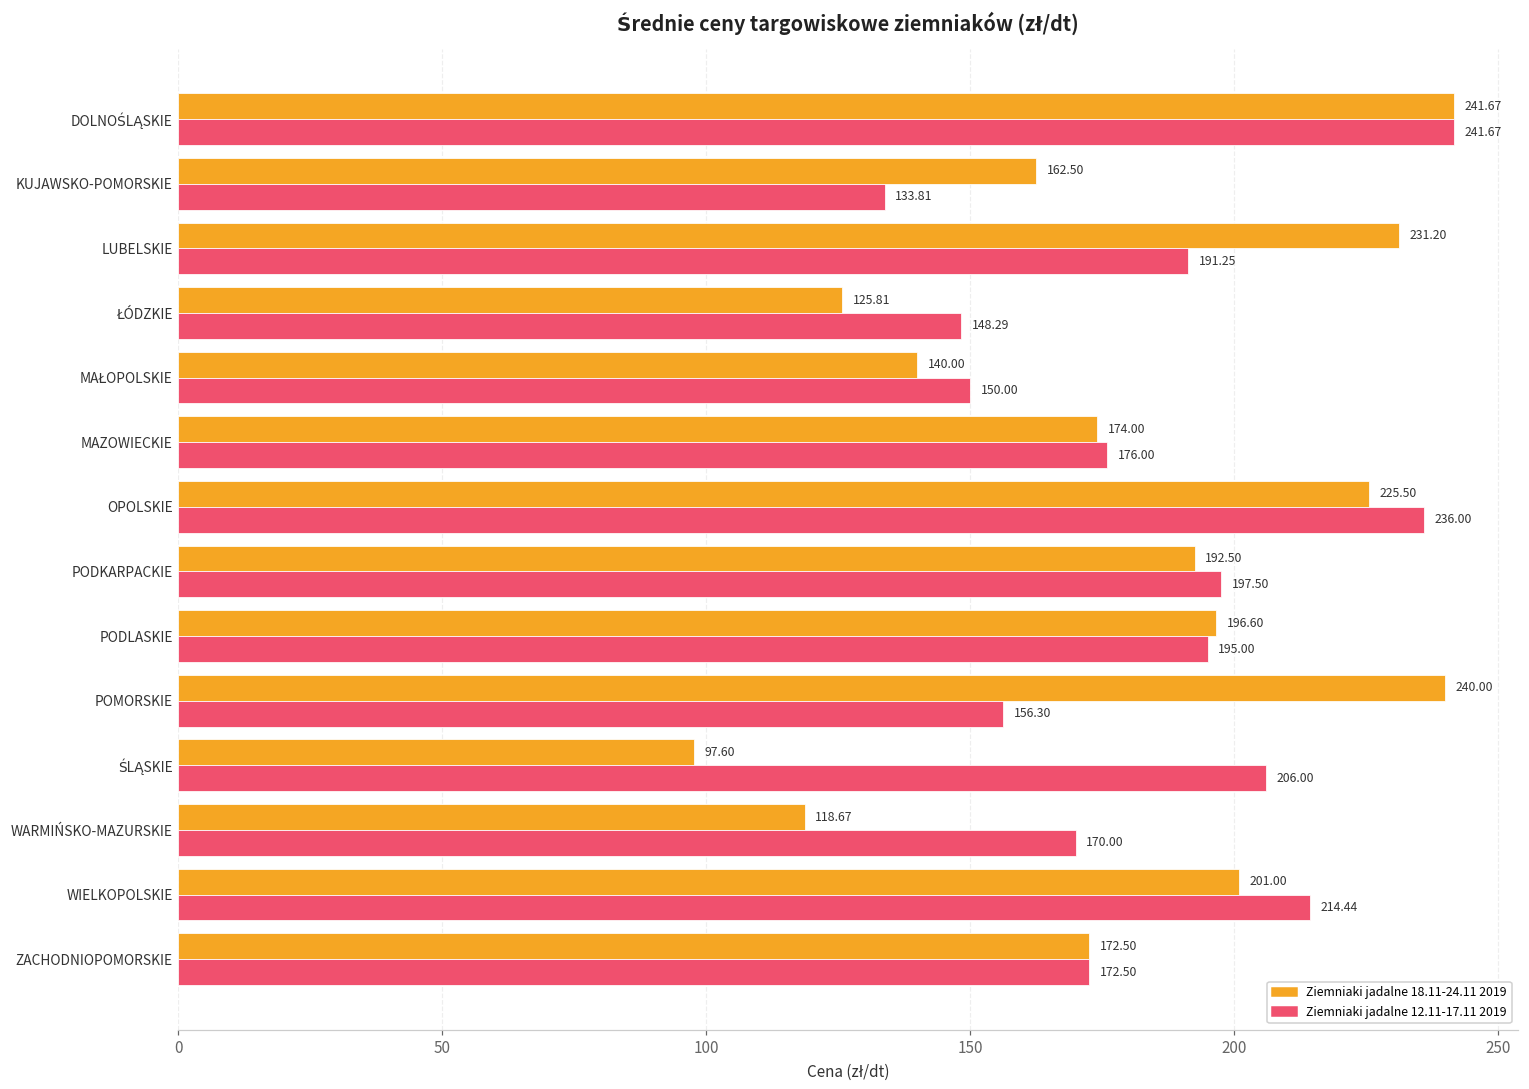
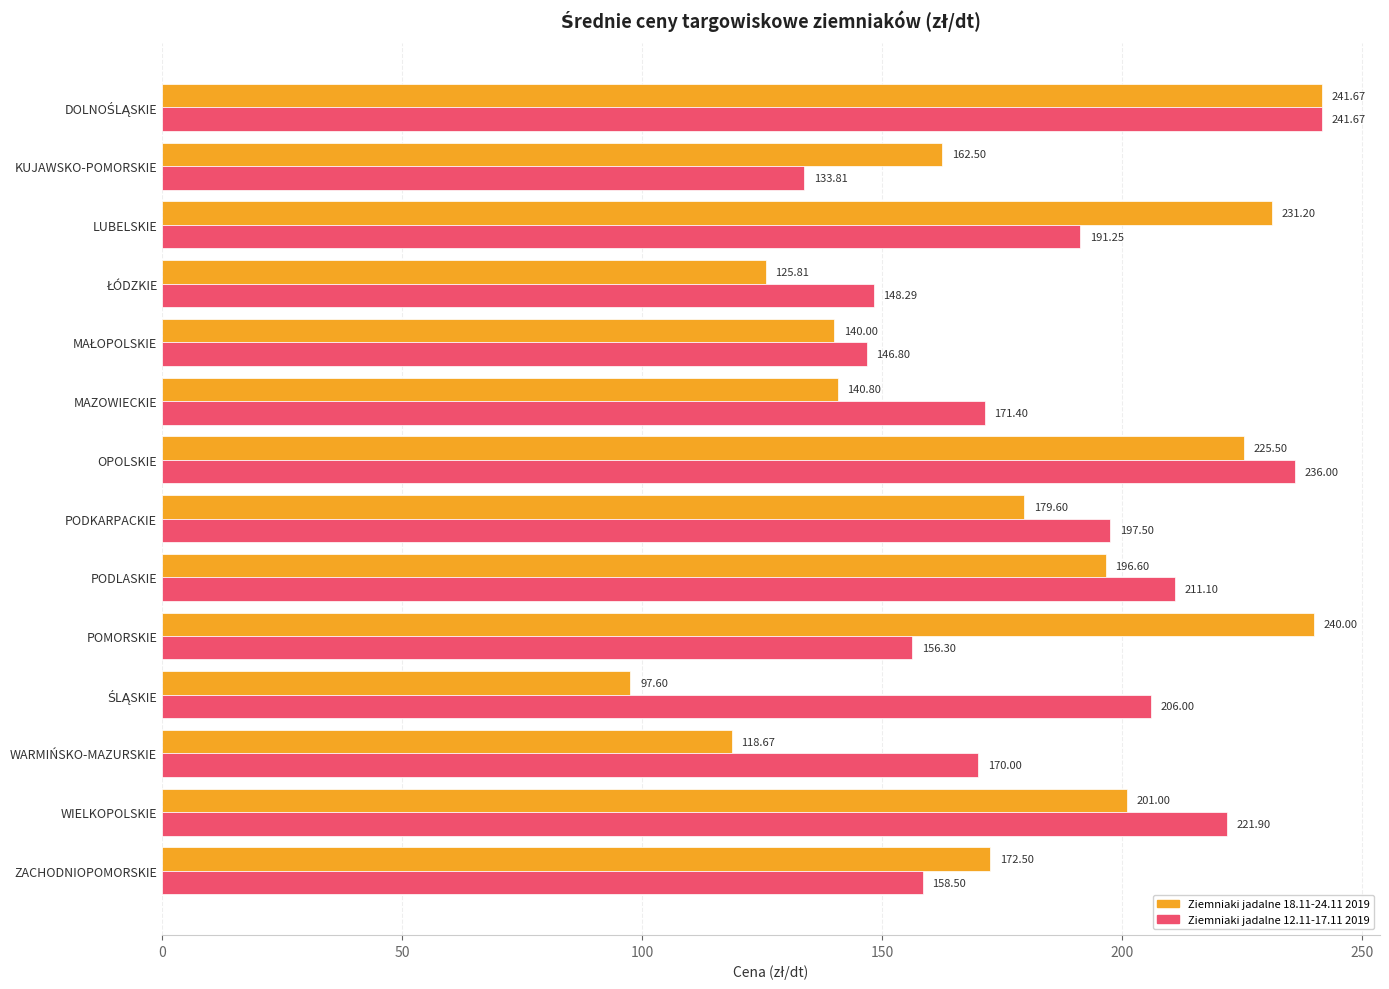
  {
    "Ziemniaki jadalne 18.11-24.11 2019": {
      "DOLNOŚLĄSKIE": 241.67,
      "KUJAWSKO-POMORSKIE": 162.50,
      "LUBELSKIE": 231.20,
      "ŁÓDZKIE": 125.81,
      "MAŁOPOLSKIE": 140.00,
-     "MAZOWIECKIE": 174.00,
+     "MAZOWIECKIE": 140.80,
      "OPOLSKIE": 225.50,
-     "PODKARPACKIE": 192.50,
+     "PODKARPACKIE": 179.60,
      "PODLASKIE": 196.60,
      "POMORSKIE": 240.00,
      "ŚLĄSKIE": 97.60,
      "WARMIŃSKO-MAZURSKIE": 118.67,
      "WIELKOPOLSKIE": 201.00,
      "ZACHODNIOPOMORSKIE": 172.50
    },
    "Ziemniaki jadalne 12.11-17.11 2019": {
      "DOLNOŚLĄSKIE": 241.67,
      "KUJAWSKO-POMORSKIE": 133.81,
      "LUBELSKIE": 191.25,
      "ŁÓDZKIE": 148.29,
-     "MAŁOPOLSKIE": 150.00,
-     "MAZOWIECKIE": 176.00,
+     "MAŁOPOLSKIE": 146.80,
+     "MAZOWIECKIE": 171.40,
      "OPOLSKIE": 236.00,
      "PODKARPACKIE": 197.50,
-     "PODLASKIE": 195.00,
+     "PODLASKIE": 211.10,
      "POMORSKIE": 156.30,
      "ŚLĄSKIE": 206.00,
      "WARMIŃSKO-MAZURSKIE": 170.00,
-     "WIELKOPOLSKIE": 214.44,
-     "ZACHODNIOPOMORSKIE": 172.50
+     "WIELKOPOLSKIE": 221.90,
+     "ZACHODNIOPOMORSKIE": 158.50
    }
  }
